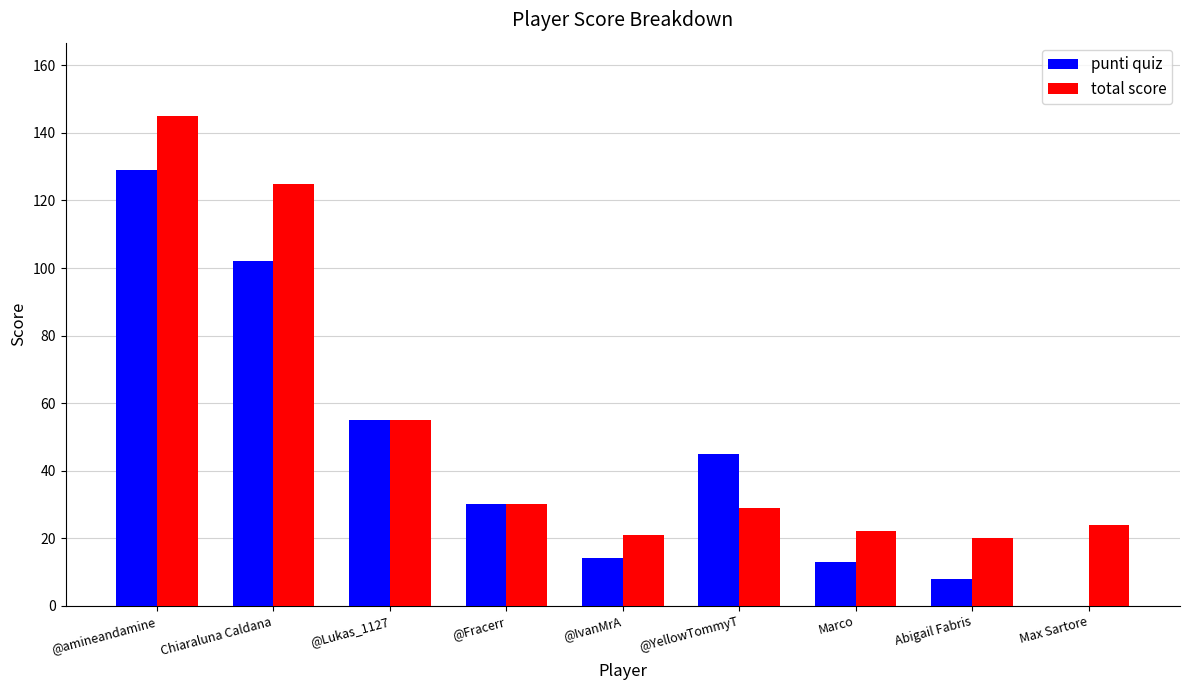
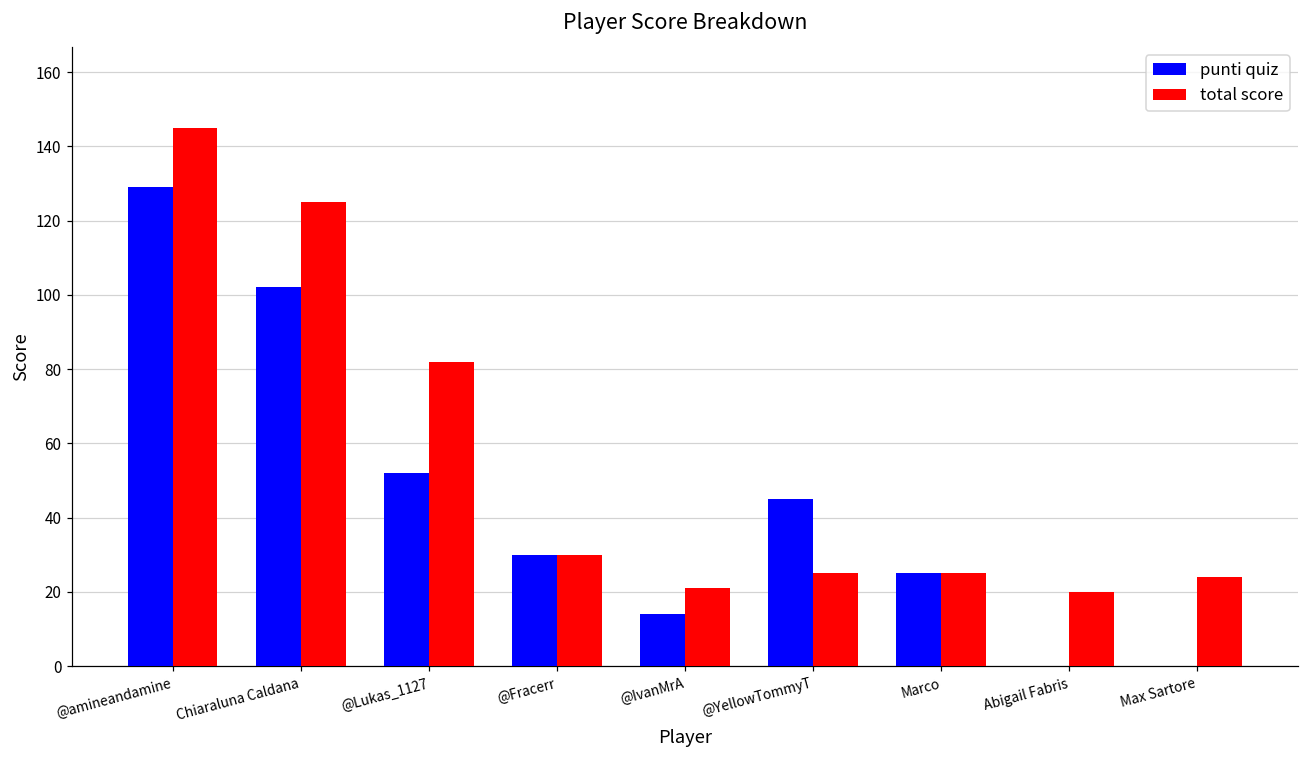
  {
    "punti quiz": {
      "@amineandamine": 129,
      "Chiaraluna Caldana": 102,
-     "@Lukas_1127": 55,
+     "@Lukas_1127": 52,
      "@Fracerr": 30,
      "@IvanMrA": 14,
      "@YellowTommyT": 45,
-     "Marco": 13,
-     "Abigail Fabris": 8,
+     "Marco": 25,
+     "Abigail Fabris": 0,
      "Max Sartore": 0
    },
    "total score": {
      "@amineandamine": 145,
      "Chiaraluna Caldana": 125,
-     "@Lukas_1127": 55,
+     "@Lukas_1127": 82,
      "@Fracerr": 30,
      "@IvanMrA": 21,
-     "@YellowTommyT": 29,
-     "Marco": 22,
+     "@YellowTommyT": 25,
+     "Marco": 25,
      "Abigail Fabris": 20,
      "Max Sartore": 24
    }
  }
